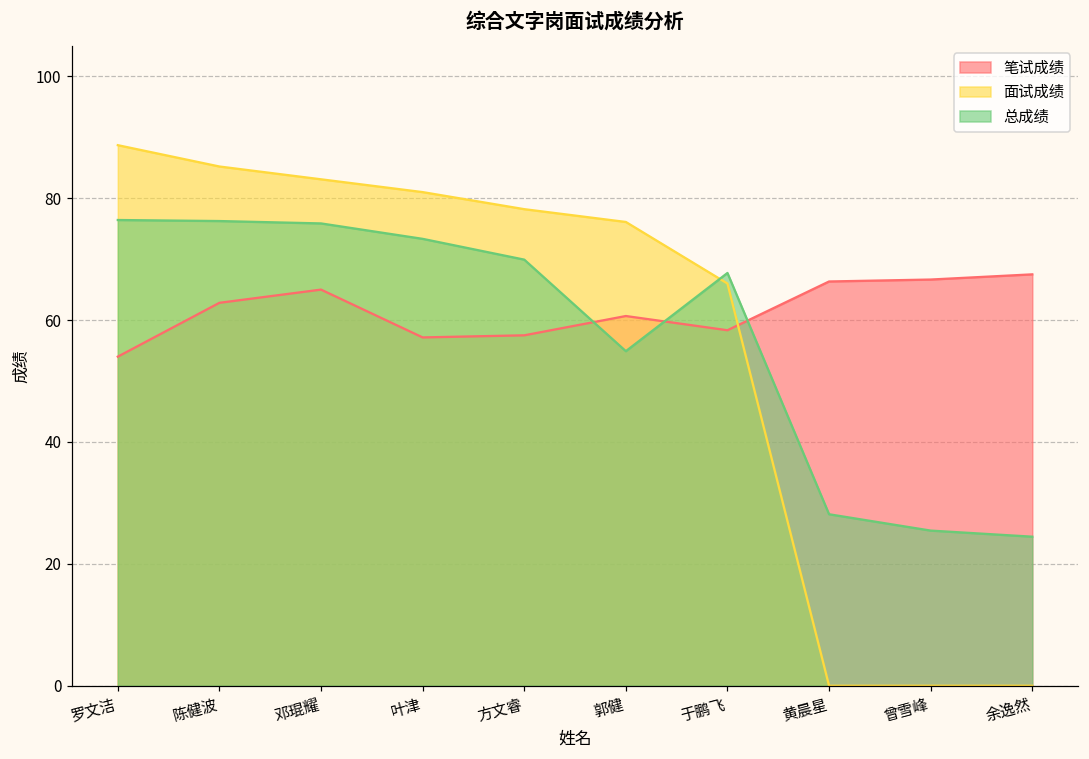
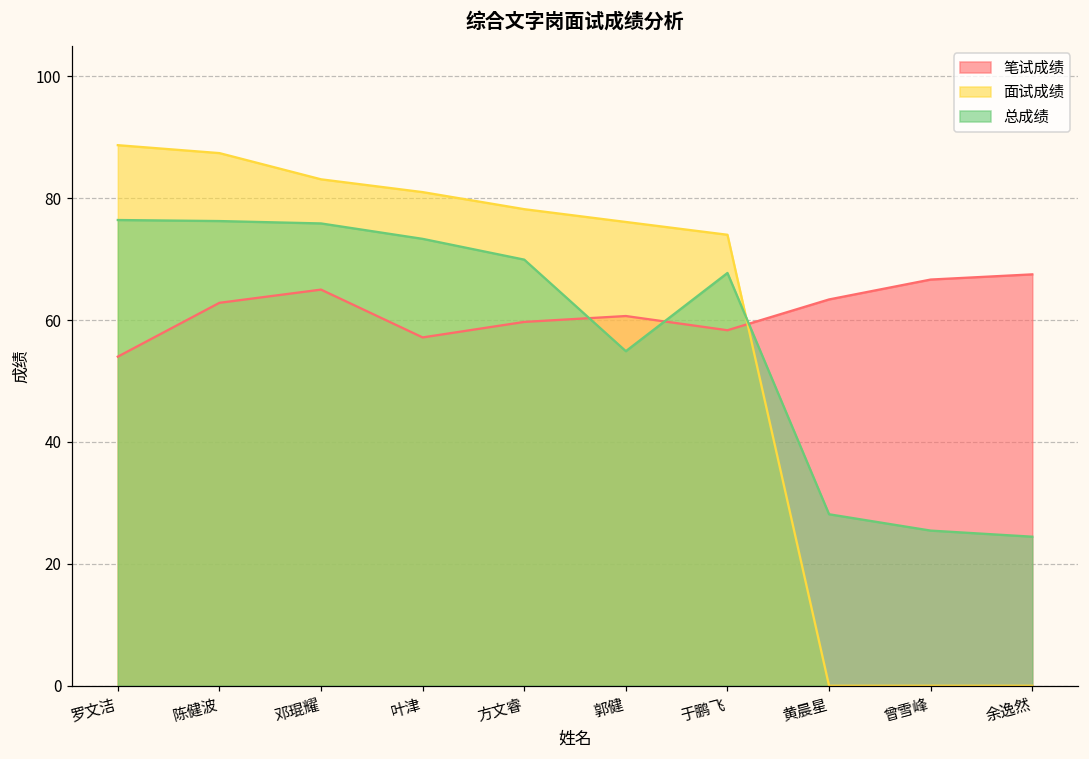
  {
    "笔试成绩": {
      "罗文洁": 54,
      "陈健波": 63,
      "邓琨耀": 65,
      "叶津": 57,
-     "方文睿": 58,
+     "方文睿": 60,
      "郭健": 61,
      "于鹏飞": 58,
-     "黄晨星": 66,
+     "黄晨星": 63,
      "曾雪峰": 67,
      "余逸然": 68
    },
    "面试成绩": {
      "罗文洁": 89,
-     "陈健波": 85,
+     "陈健波": 87,
      "邓琨耀": 83,
      "叶津": 81,
      "方文睿": 78,
      "郭健": 76,
-     "于鹏飞": 66,
+     "于鹏飞": 74,
      "黄晨星": 0,
      "曾雪峰": 0,
      "余逸然": 0
    },
    "总成绩": {
      "罗文洁": 76,
      "陈健波": 76,
      "邓琨耀": 76,
      "叶津": 73,
      "方文睿": 70,
      "郭健": 55,
      "于鹏飞": 68,
      "黄晨星": 28,
      "曾雪峰": 25,
      "余逸然": 24
    }
  }
